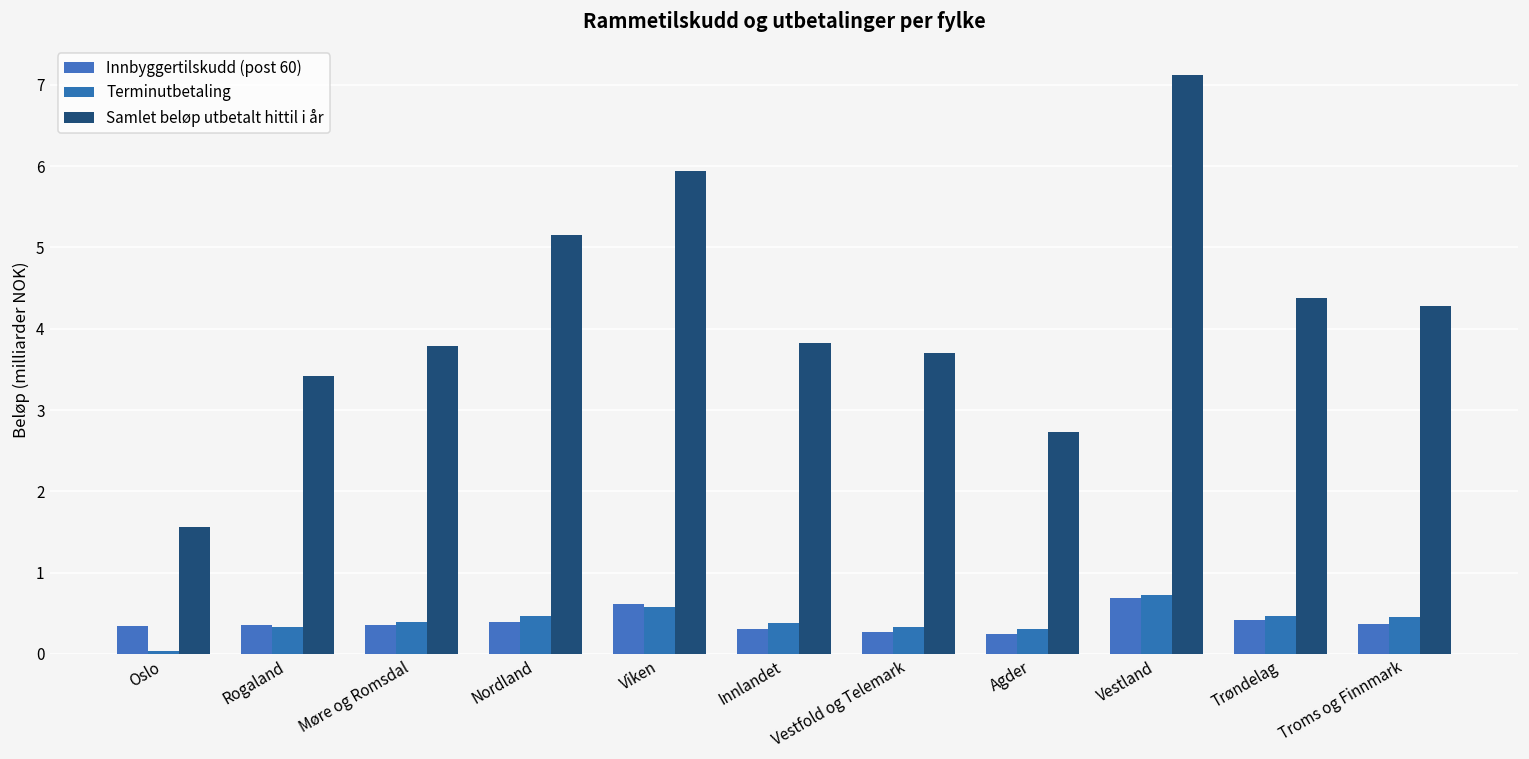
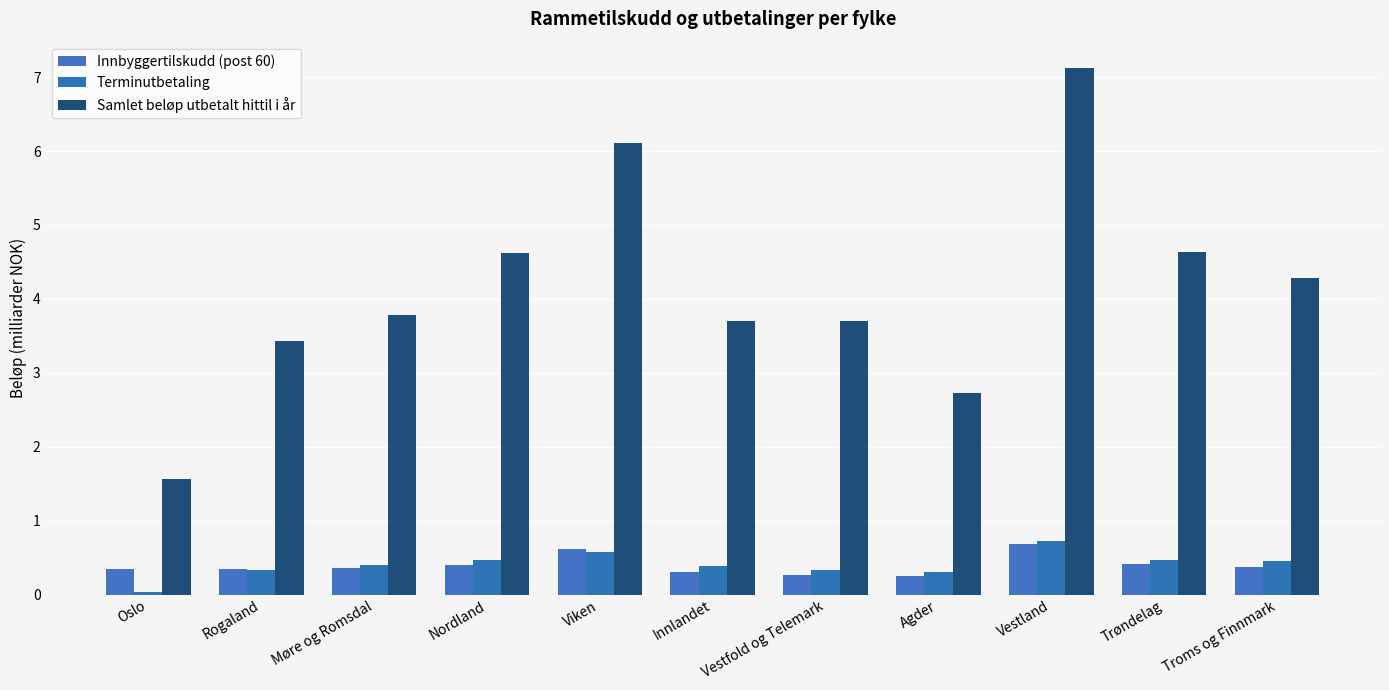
  {
    "Samlet beløp utbetalt hittil i år": {
      "Oslo": 1.6,
      "Rogaland": 3.4,
      "Møre og Romsdal": 3.8,
-     "Nordland": 5.2,
-     "Viken": 5.9,
-     "Innlandet": 3.8,
+     "Nordland": 4.6,
+     "Viken": 6.1,
+     "Innlandet": 3.7,
      "Vestfold og Telemark": 3.7,
      "Agder": 2.7,
      "Vestland": 7.1,
-     "Trøndelag": 4.4,
+     "Trøndelag": 4.6,
      "Troms og Finnmark": 4.3
    }
  }
